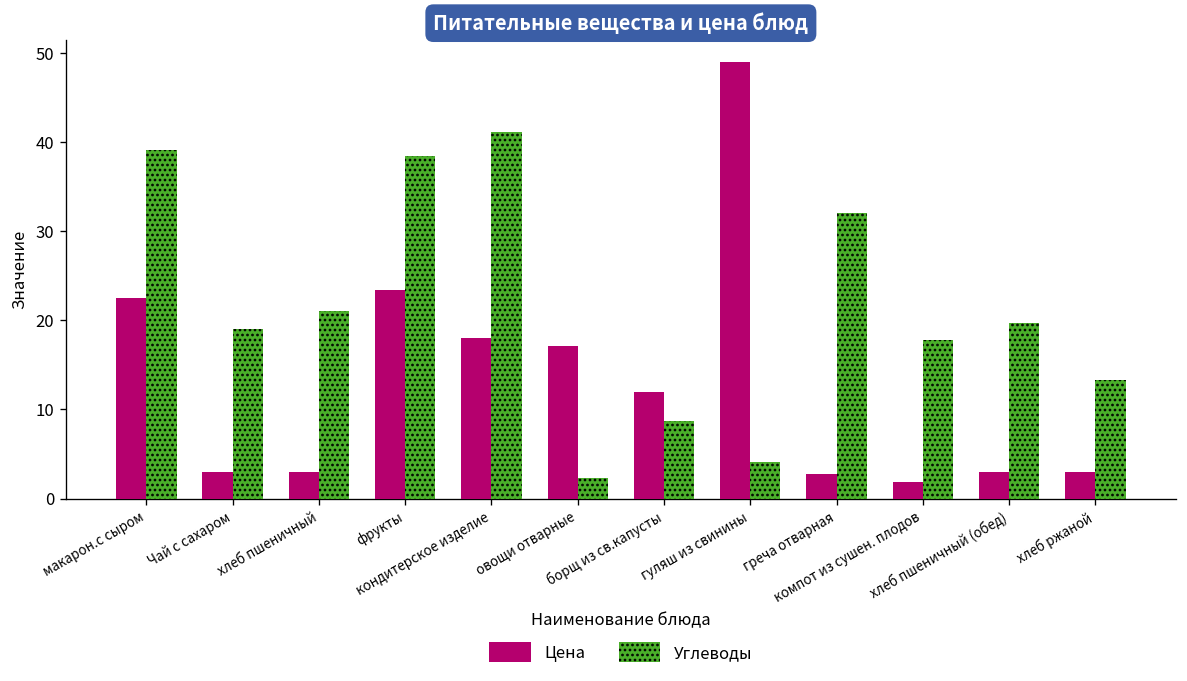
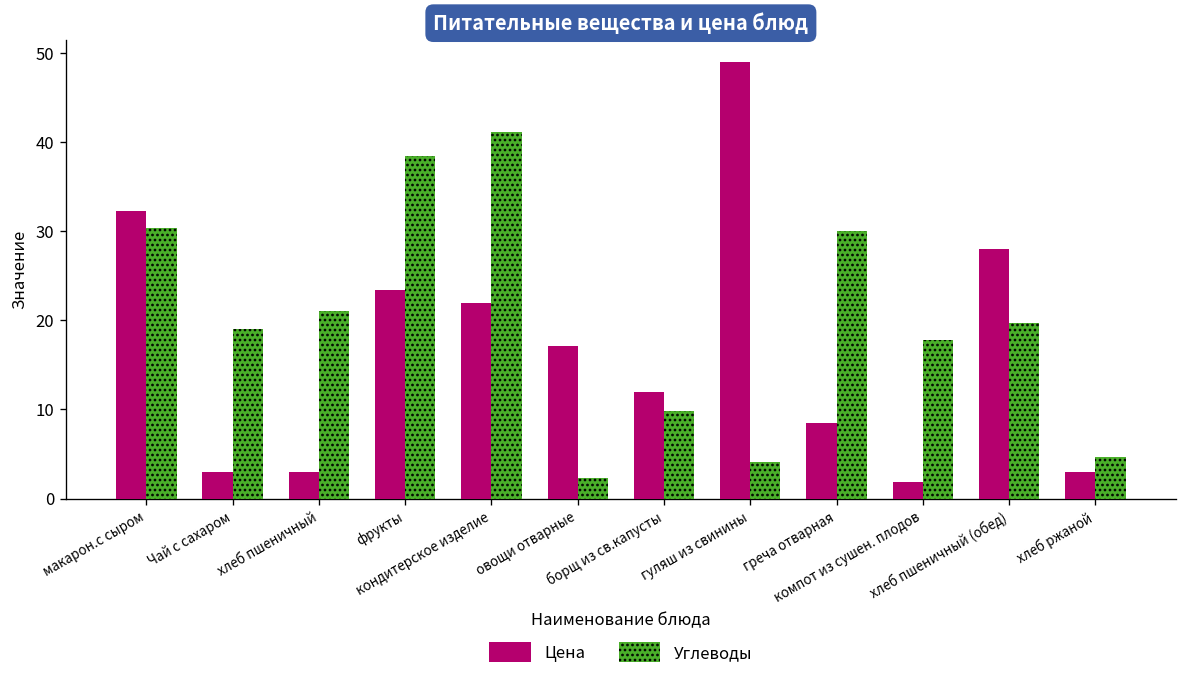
  {
    "Цена": {
-     "макарон.с сыром": 23,
+     "макарон.с сыром": 32,
      "Чай с сахаром": 3,
      "хлеб пшеничный": 3,
      "фрукты": 23,
-     "кондитерское изделие": 18,
+     "кондитерское изделие": 22,
      "овощи отварные": 17,
      "борщ из св.капусты": 12,
      "гуляш из свинины": 49,
-     "греча отварная": 3,
+     "греча отварная": 9,
      "компот из сушен. плодов": 2,
-     "хлеб пшеничный (обед)": 3,
+     "хлеб пшеничный (обед)": 28,
      "хлеб ржаной": 3
    },
    "Углеводы": {
-     "макарон.с сыром": 39,
+     "макарон.с сыром": 30,
      "Чай с сахаром": 19,
      "хлеб пшеничный": 21,
      "фрукты": 38,
      "кондитерское изделие": 41,
      "овощи отварные": 2,
-     "борщ из св.капусты": 9,
+     "борщ из св.капусты": 10,
      "гуляш из свинины": 4,
-     "греча отварная": 32,
+     "греча отварная": 30,
      "компот из сушен. плодов": 18,
      "хлеб пшеничный (обед)": 20,
-     "хлеб ржаной": 13
+     "хлеб ржаной": 5
    }
  }
